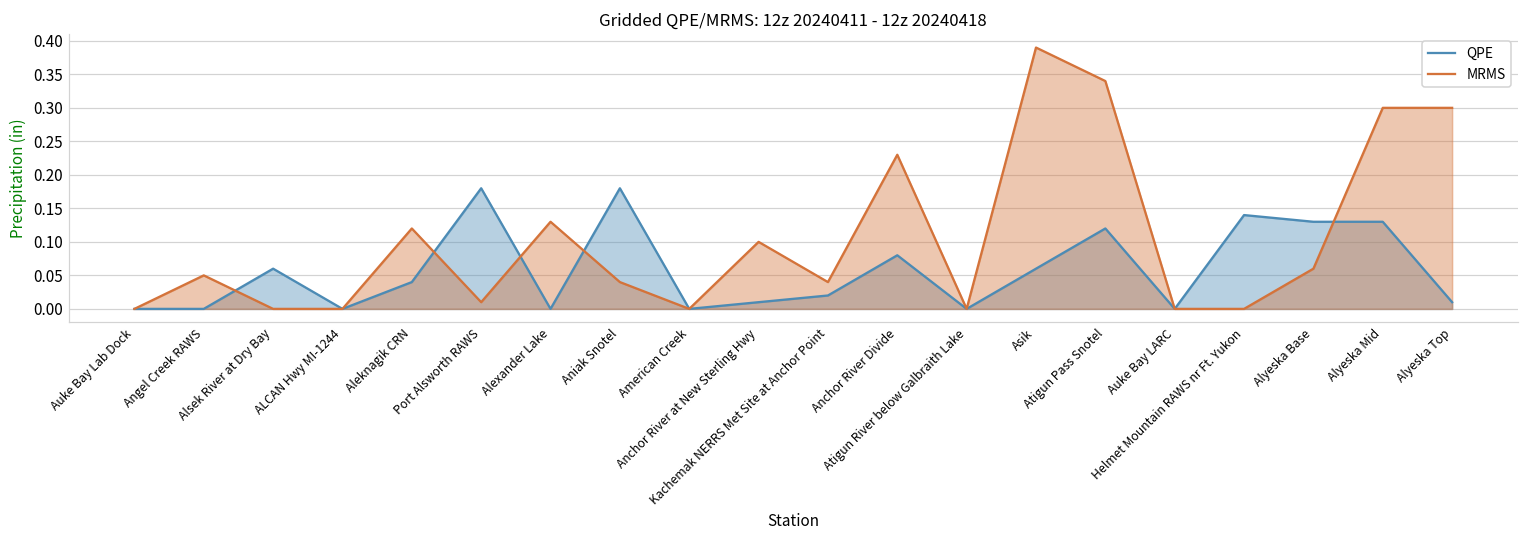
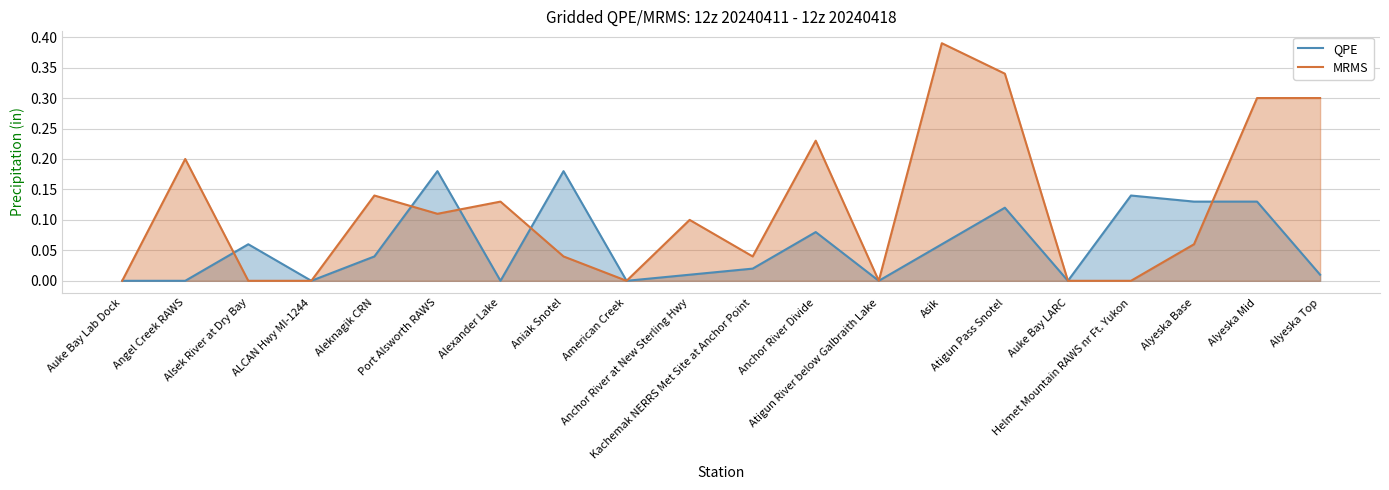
  {
    "QPE": {
      "Angel Creek RAWS": 0.00,
      "Alsek River at Dry Bay": 0.06,
      "Aleknagik CRN": 0.04,
      "Port Alsworth RAWS": 0.18,
      "Alexander Lake": 0.00,
      "Aniak Snotel": 0.18,
      "Anchor River at New Sterling Hwy": 0.01,
      "Kachemak NERRS Met Site at Anchor Point": 0.02,
      "Anchor River Divide": 0.08,
      "Asik": 0.06,
      "Atigun Pass Snotel": 0.12,
      "Helmet Mountain RAWS nr Ft. Yukon": 0.14,
      "Alyeska Base": 0.13,
      "Alyeska Mid": 0.13,
      "Alyeska Top": 0.01
    },
    "MRMS": {
-     "Angel Creek RAWS": 0.05,
+     "Angel Creek RAWS": 0.20,
      "Alsek River at Dry Bay": 0.00,
-     "Aleknagik CRN": 0.12,
-     "Port Alsworth RAWS": 0.01,
+     "Aleknagik CRN": 0.14,
+     "Port Alsworth RAWS": 0.11,
      "Alexander Lake": 0.13,
      "Aniak Snotel": 0.04,
      "Anchor River at New Sterling Hwy": 0.10,
      "Kachemak NERRS Met Site at Anchor Point": 0.04,
      "Anchor River Divide": 0.23,
      "Asik": 0.39,
      "Atigun Pass Snotel": 0.34,
      "Helmet Mountain RAWS nr Ft. Yukon": 0.00,
      "Alyeska Base": 0.06,
      "Alyeska Mid": 0.30,
      "Alyeska Top": 0.30
    }
  }
